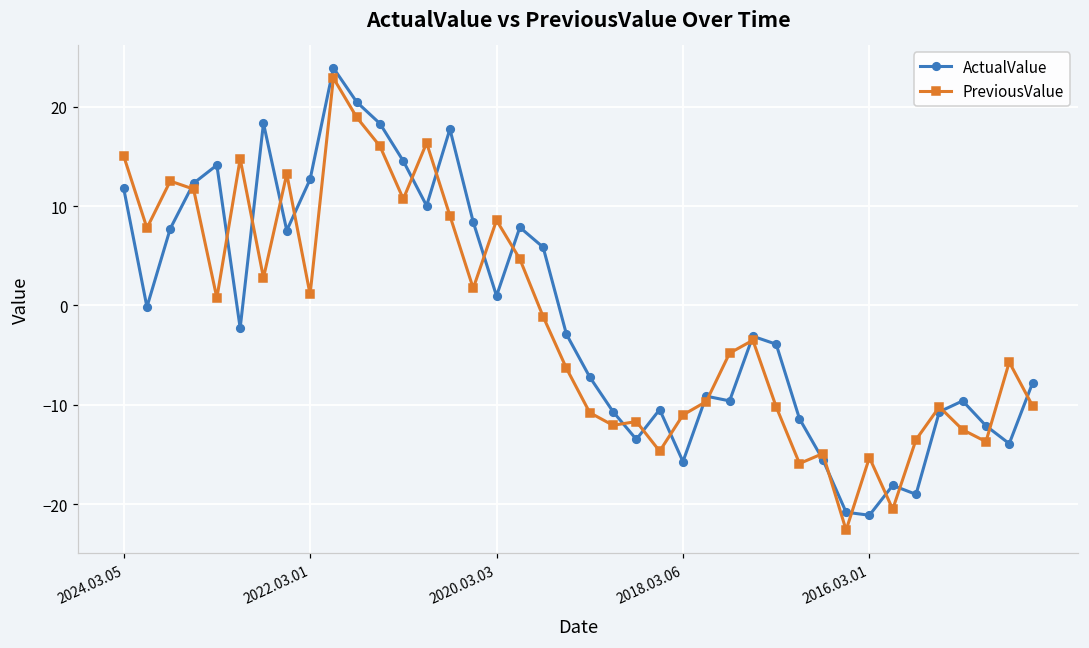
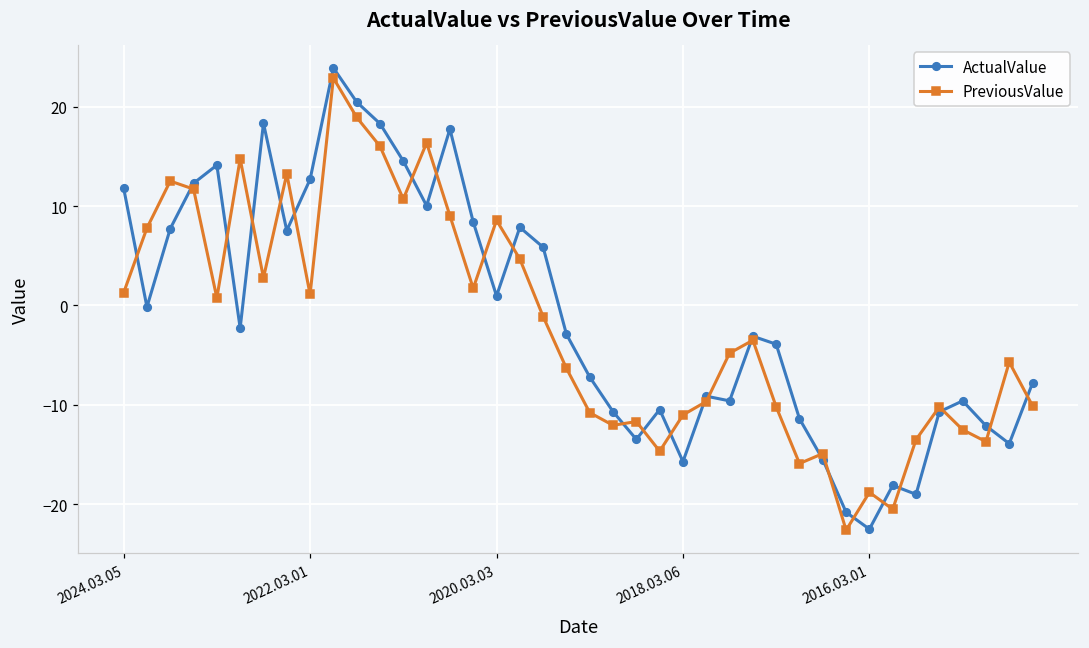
  {
    "ActualValue": {
      "2024.03.05": 12,
      "2022.03.01": 13,
      "2020.03.03": 1,
      "2018.03.06": -16,
-     "2016.03.01": -21
+     "2016.03.01": -23
    },
    "PreviousValue": {
-     "2024.03.05": 15,
+     "2024.03.05": 1,
      "2022.03.01": 1,
      "2020.03.03": 9,
      "2018.03.06": -11,
-     "2016.03.01": -15
+     "2016.03.01": -19
    }
  }
